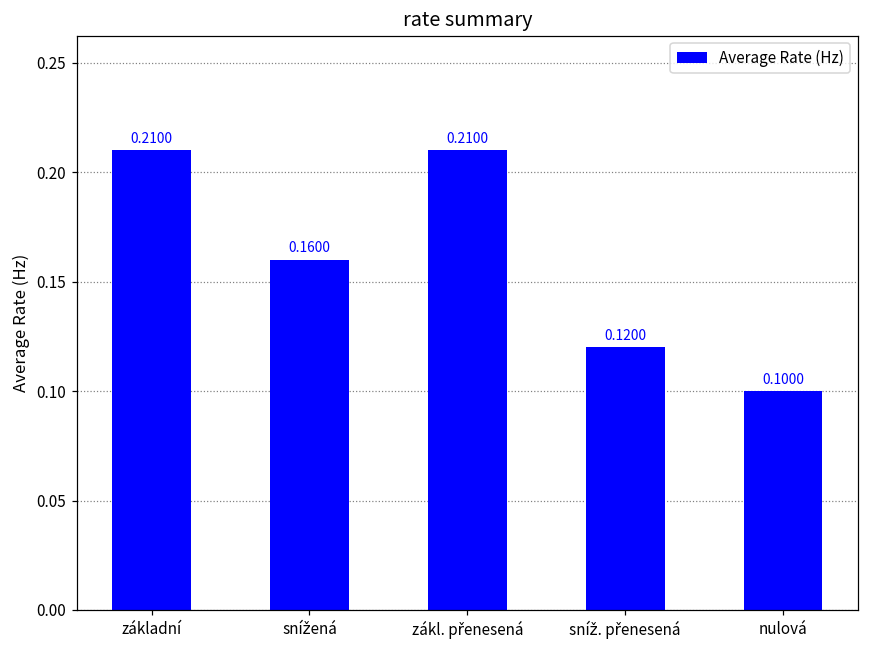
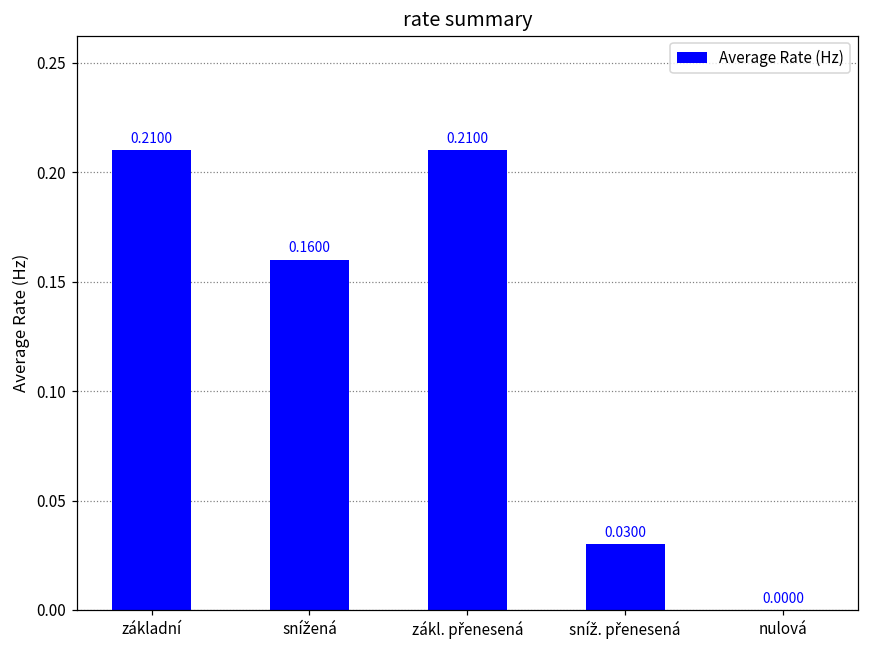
  {
    "základní": 0.2100,
    "snížená": 0.1600,
    "zákl. přenesená": 0.2100,
-   "sníž. přenesená": 0.1200,
-   "nulová": 0.1000
+   "sníž. přenesená": 0.0300,
+   "nulová": 0.0000
  }
